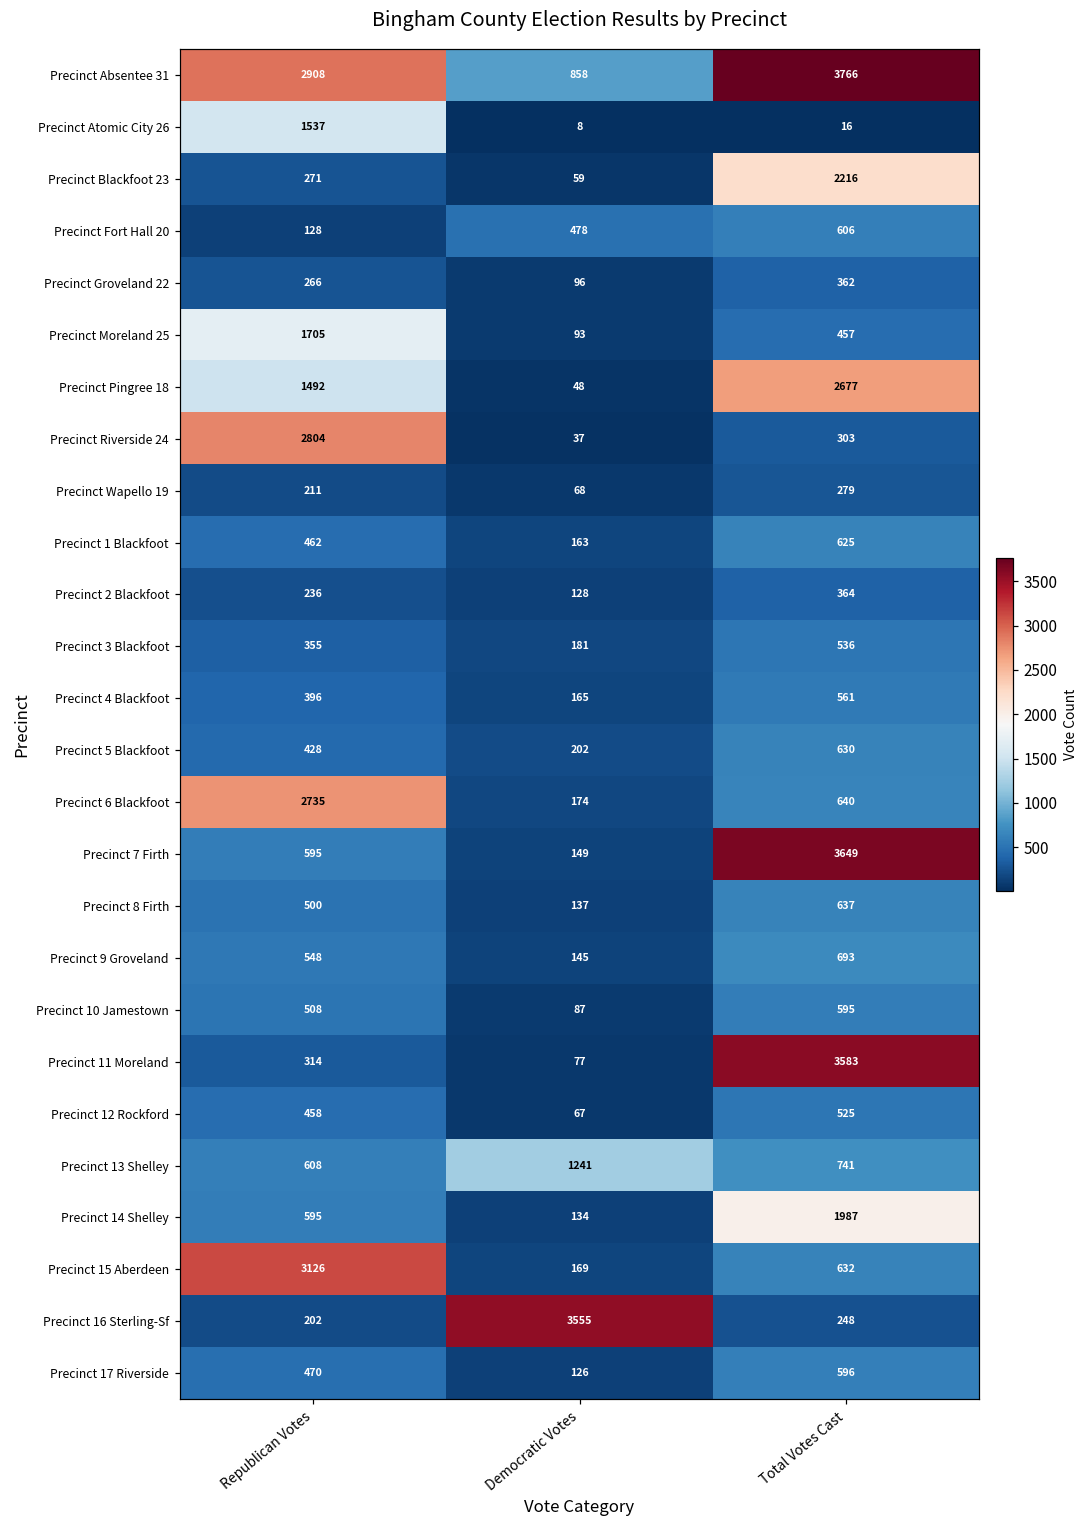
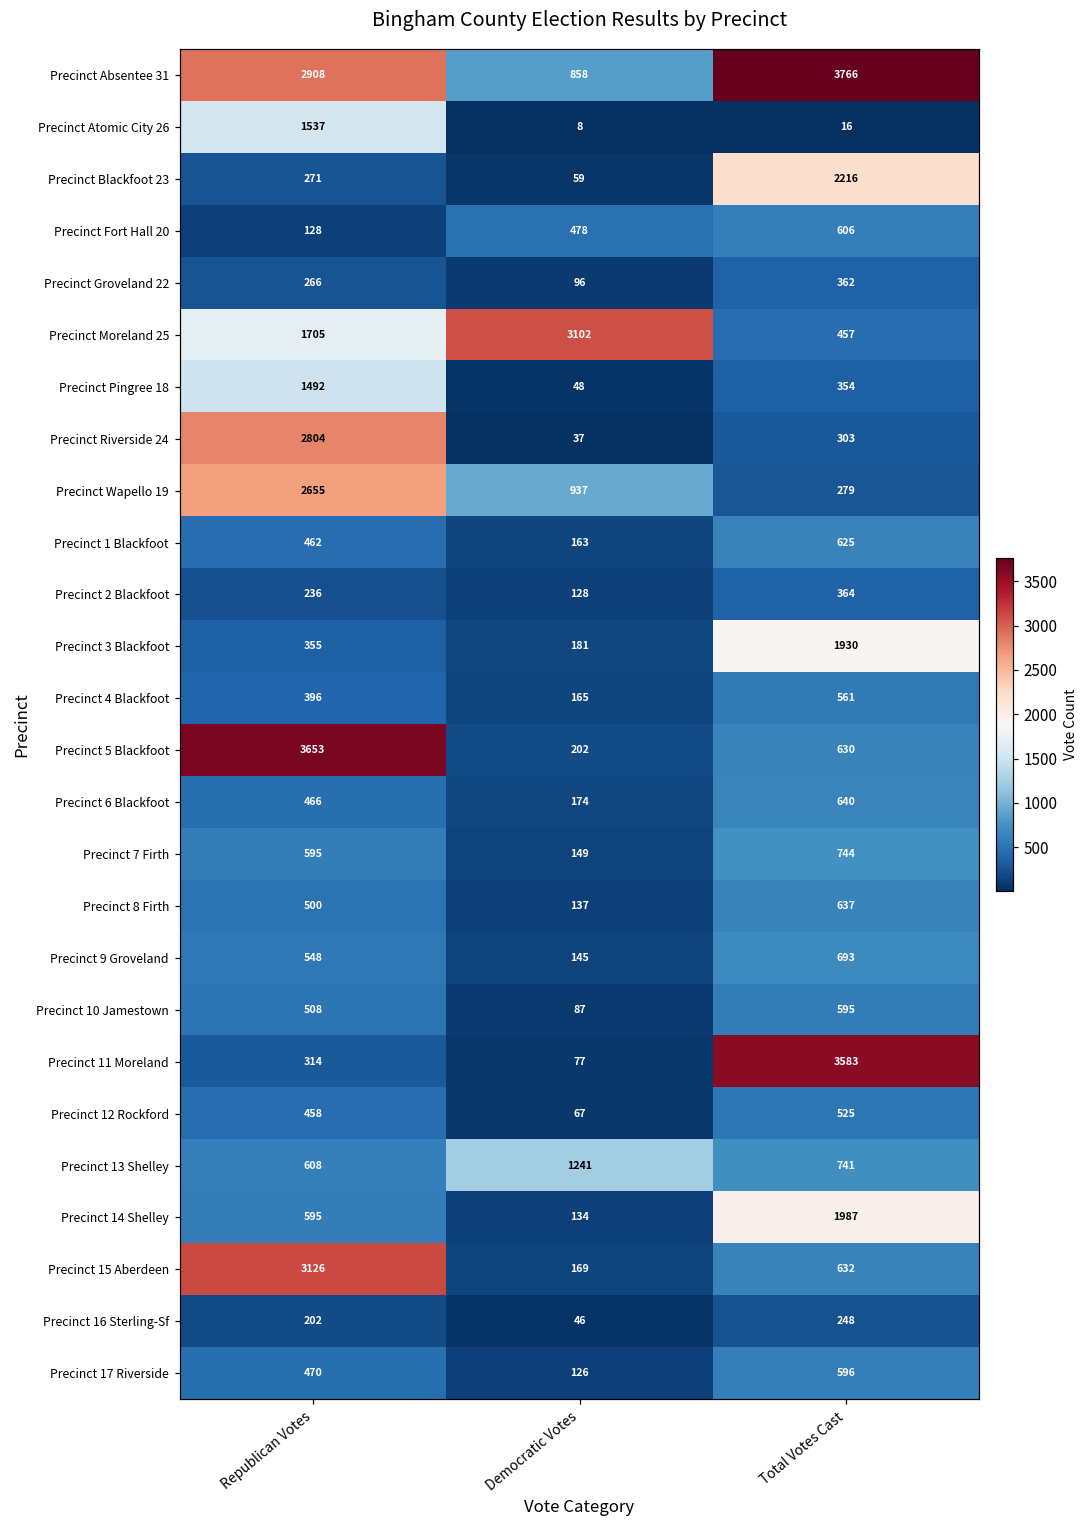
  {
    "Precinct Absentee 31": {
      "Republican Votes": 2908,
      "Democratic Votes": 858,
      "Total Votes Cast": 3766
    },
    "Precinct Atomic City 26": {
      "Republican Votes": 1537,
      "Democratic Votes": 8,
      "Total Votes Cast": 16
    },
    "Precinct Blackfoot 23": {
      "Republican Votes": 271,
      "Democratic Votes": 59,
      "Total Votes Cast": 2216
    },
    "Precinct Fort Hall 20": {
      "Republican Votes": 128,
      "Democratic Votes": 478,
      "Total Votes Cast": 606
    },
    "Precinct Groveland 22": {
      "Republican Votes": 266,
      "Democratic Votes": 96,
      "Total Votes Cast": 362
    },
    "Precinct Moreland 25": {
      "Republican Votes": 1705,
-     "Democratic Votes": 93,
+     "Democratic Votes": 3102,
      "Total Votes Cast": 457
    },
    "Precinct Pingree 18": {
      "Republican Votes": 1492,
      "Democratic Votes": 48,
-     "Total Votes Cast": 2677
+     "Total Votes Cast": 354
    },
    "Precinct Riverside 24": {
      "Republican Votes": 2804,
      "Democratic Votes": 37,
      "Total Votes Cast": 303
    },
    "Precinct Wapello 19": {
-     "Republican Votes": 211,
-     "Democratic Votes": 68,
+     "Republican Votes": 2655,
+     "Democratic Votes": 937,
      "Total Votes Cast": 279
    },
    "Precinct 1 Blackfoot": {
      "Republican Votes": 462,
      "Democratic Votes": 163,
      "Total Votes Cast": 625
    },
    "Precinct 2 Blackfoot": {
      "Republican Votes": 236,
      "Democratic Votes": 128,
      "Total Votes Cast": 364
    },
    "Precinct 3 Blackfoot": {
      "Republican Votes": 355,
      "Democratic Votes": 181,
-     "Total Votes Cast": 536
+     "Total Votes Cast": 1930
    },
    "Precinct 4 Blackfoot": {
      "Republican Votes": 396,
      "Democratic Votes": 165,
      "Total Votes Cast": 561
    },
    "Precinct 5 Blackfoot": {
-     "Republican Votes": 428,
+     "Republican Votes": 3653,
      "Democratic Votes": 202,
      "Total Votes Cast": 630
    },
    "Precinct 6 Blackfoot": {
-     "Republican Votes": 2735,
+     "Republican Votes": 466,
      "Democratic Votes": 174,
      "Total Votes Cast": 640
    },
    "Precinct 7 Firth": {
      "Republican Votes": 595,
      "Democratic Votes": 149,
-     "Total Votes Cast": 3649
+     "Total Votes Cast": 744
    },
    "Precinct 8 Firth": {
      "Republican Votes": 500,
      "Democratic Votes": 137,
      "Total Votes Cast": 637
    },
    "Precinct 9 Groveland": {
      "Republican Votes": 548,
      "Democratic Votes": 145,
      "Total Votes Cast": 693
    },
    "Precinct 10 Jamestown": {
      "Republican Votes": 508,
      "Democratic Votes": 87,
      "Total Votes Cast": 595
    },
    "Precinct 11 Moreland": {
      "Republican Votes": 314,
      "Democratic Votes": 77,
      "Total Votes Cast": 3583
    },
    "Precinct 12 Rockford": {
      "Republican Votes": 458,
      "Democratic Votes": 67,
      "Total Votes Cast": 525
    },
    "Precinct 13 Shelley": {
      "Republican Votes": 608,
      "Democratic Votes": 1241,
      "Total Votes Cast": 741
    },
    "Precinct 14 Shelley": {
      "Republican Votes": 595,
      "Democratic Votes": 134,
      "Total Votes Cast": 1987
    },
    "Precinct 15 Aberdeen": {
      "Republican Votes": 3126,
      "Democratic Votes": 169,
      "Total Votes Cast": 632
    },
    "Precinct 16 Sterling-Sf": {
      "Republican Votes": 202,
-     "Democratic Votes": 3555,
+     "Democratic Votes": 46,
      "Total Votes Cast": 248
    },
    "Precinct 17 Riverside": {
      "Republican Votes": 470,
      "Democratic Votes": 126,
      "Total Votes Cast": 596
    }
  }
